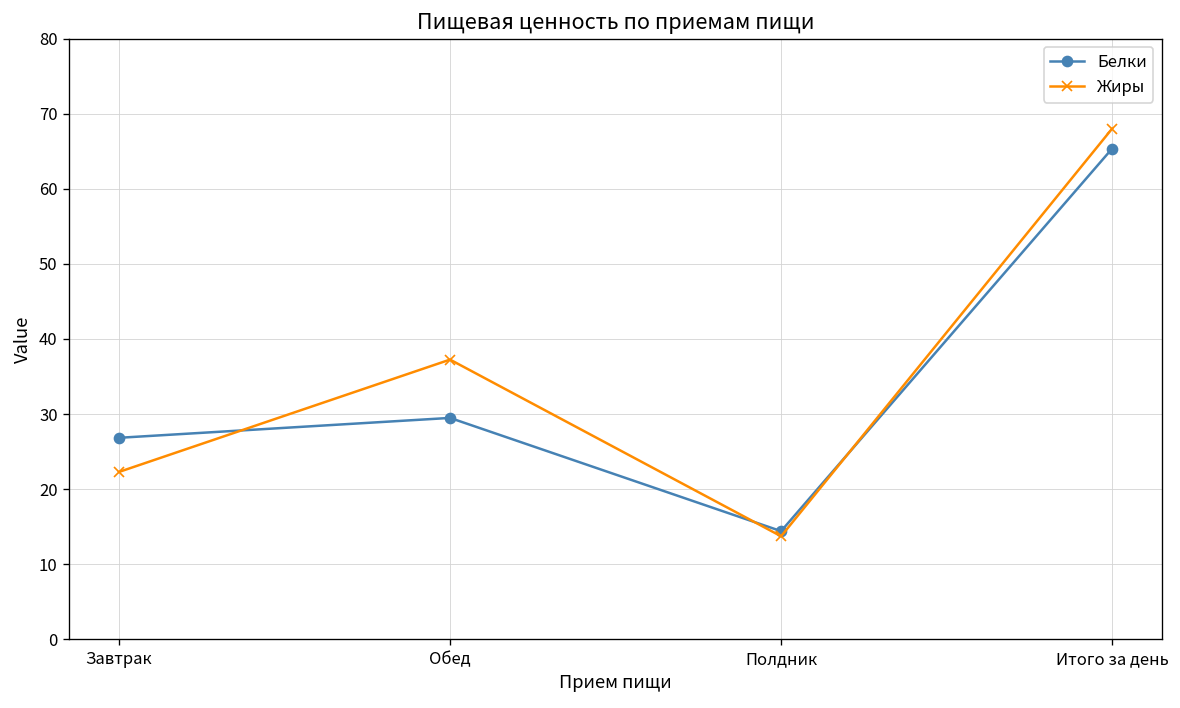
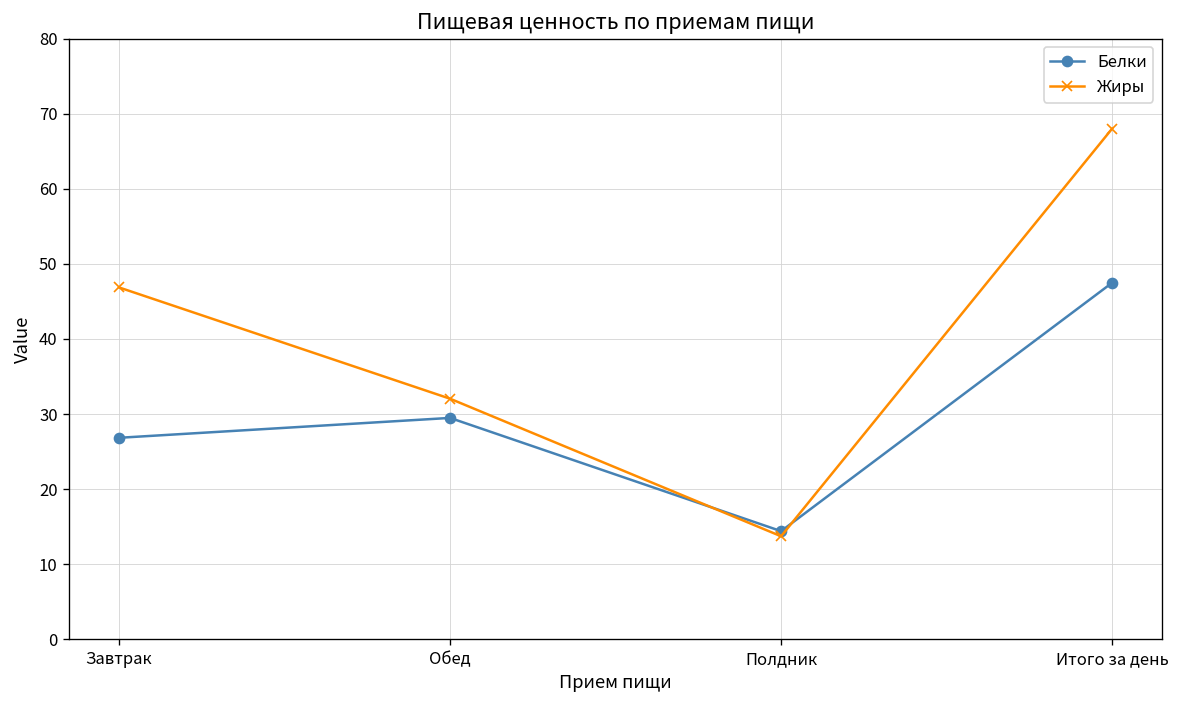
  {
    "Белки": {
      "Завтрак": 27,
      "Обед": 29,
      "Полдник": 14,
-     "Итого за день": 65
+     "Итого за день": 47
    },
    "Жиры": {
-     "Завтрак": 22,
-     "Обед": 37,
+     "Завтрак": 47,
+     "Обед": 32,
      "Полдник": 14,
      "Итого за день": 68
    }
  }
